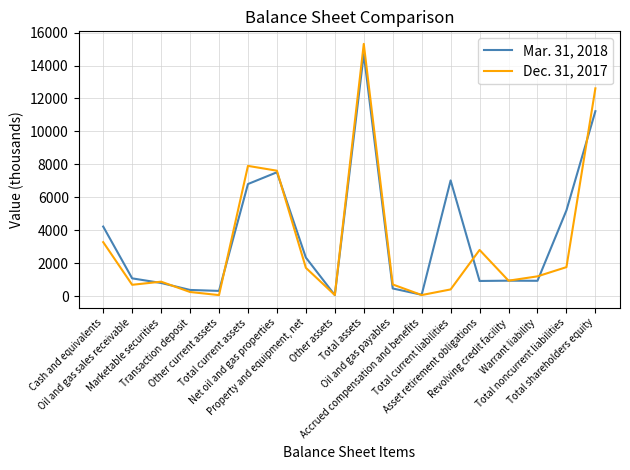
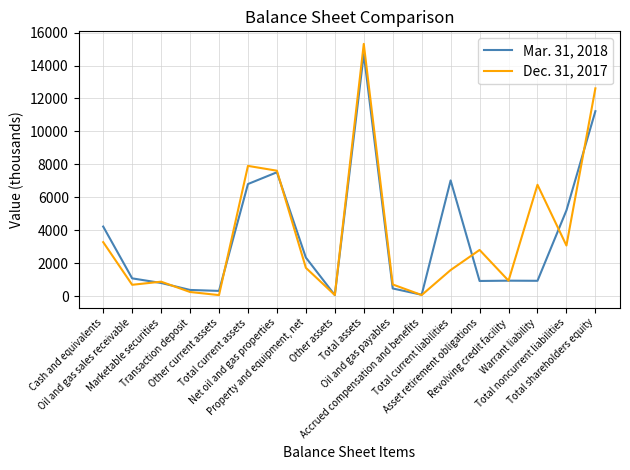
  {
    "Mar. 31, 2018": {
      "Cash and equivalents": 4200,
      "Oil and gas sales receivable": 1100,
      "Other current assets": 300,
      "Total current assets": 6800,
      "Property and equipment, net": 2300,
      "Total assets": 14700,
      "Oil and gas payables": 500,
      "Total current liabilities": 7000,
      "Asset retirement obligations": 900,
      "Warrant liability": 900,
      "Total noncurrent liabilities": 5200,
      "Total shareholders equity": 11200
    },
    "Dec. 31, 2017": {
      "Cash and equivalents": 3300,
      "Oil and gas sales receivable": 700,
      "Other current assets": 100,
      "Total current assets": 7900,
      "Property and equipment, net": 1700,
      "Total assets": 15300,
      "Oil and gas payables": 700,
-     "Total current liabilities": 400,
+     "Total current liabilities": 1600,
      "Asset retirement obligations": 2800,
-     "Warrant liability": 1200,
-     "Total noncurrent liabilities": 1800,
+     "Warrant liability": 6800,
+     "Total noncurrent liabilities": 3100,
      "Total shareholders equity": 12600
    }
  }
